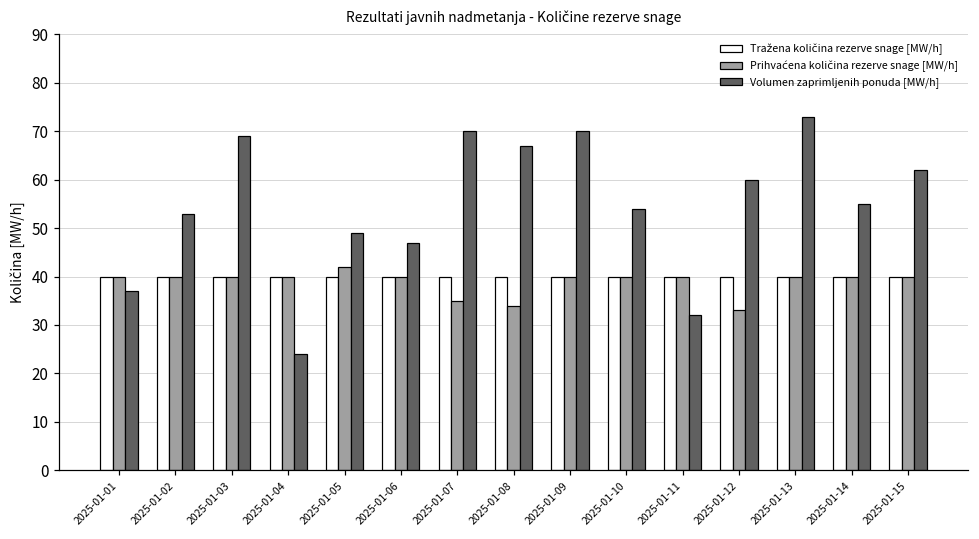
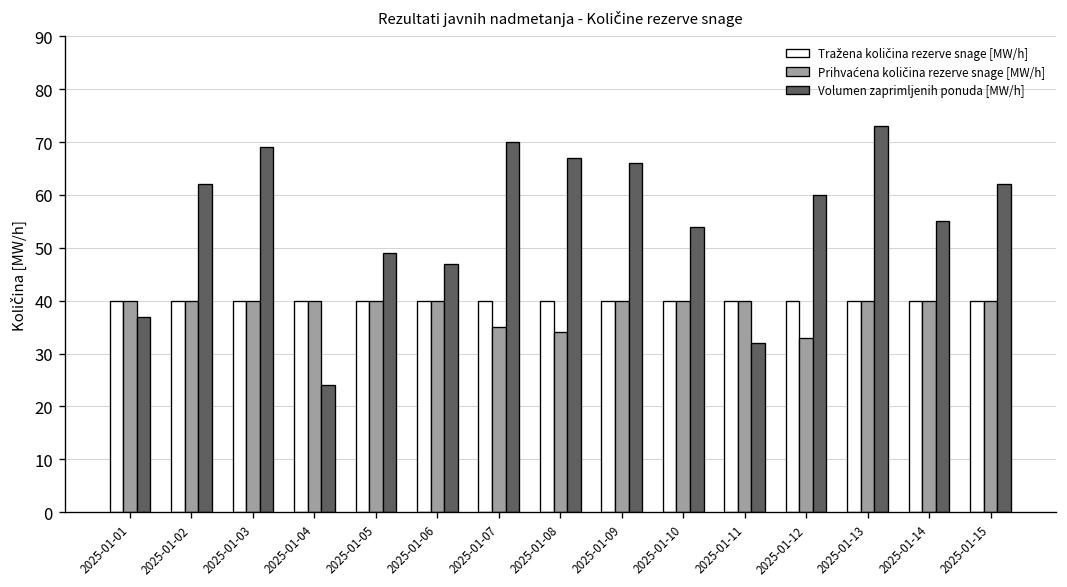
  {
    "Tražena količina rezerve snage [MW/h]": {
      "2025-01-01": 40,
      "2025-01-02": 40,
      "2025-01-03": 40,
      "2025-01-04": 40,
      "2025-01-05": 40,
      "2025-01-06": 40,
      "2025-01-07": 40,
      "2025-01-08": 40,
      "2025-01-09": 40,
      "2025-01-10": 40,
      "2025-01-11": 40,
      "2025-01-12": 40,
      "2025-01-13": 40,
      "2025-01-14": 40,
      "2025-01-15": 40
    },
    "Prihvaćena količina rezerve snage [MW/h]": {
      "2025-01-01": 40,
      "2025-01-02": 40,
      "2025-01-03": 40,
      "2025-01-04": 40,
-     "2025-01-05": 42,
+     "2025-01-05": 40,
      "2025-01-06": 40,
      "2025-01-07": 35,
      "2025-01-08": 34,
      "2025-01-09": 40,
      "2025-01-10": 40,
      "2025-01-11": 40,
      "2025-01-12": 33,
      "2025-01-13": 40,
      "2025-01-14": 40,
      "2025-01-15": 40
    },
    "Volumen zaprimljenih ponuda [MW/h]": {
      "2025-01-01": 37,
-     "2025-01-02": 53,
+     "2025-01-02": 62,
      "2025-01-03": 69,
      "2025-01-04": 24,
      "2025-01-05": 49,
      "2025-01-06": 47,
      "2025-01-07": 70,
      "2025-01-08": 67,
-     "2025-01-09": 70,
+     "2025-01-09": 66,
      "2025-01-10": 54,
      "2025-01-11": 32,
      "2025-01-12": 60,
      "2025-01-13": 73,
      "2025-01-14": 55,
      "2025-01-15": 62
    }
  }
